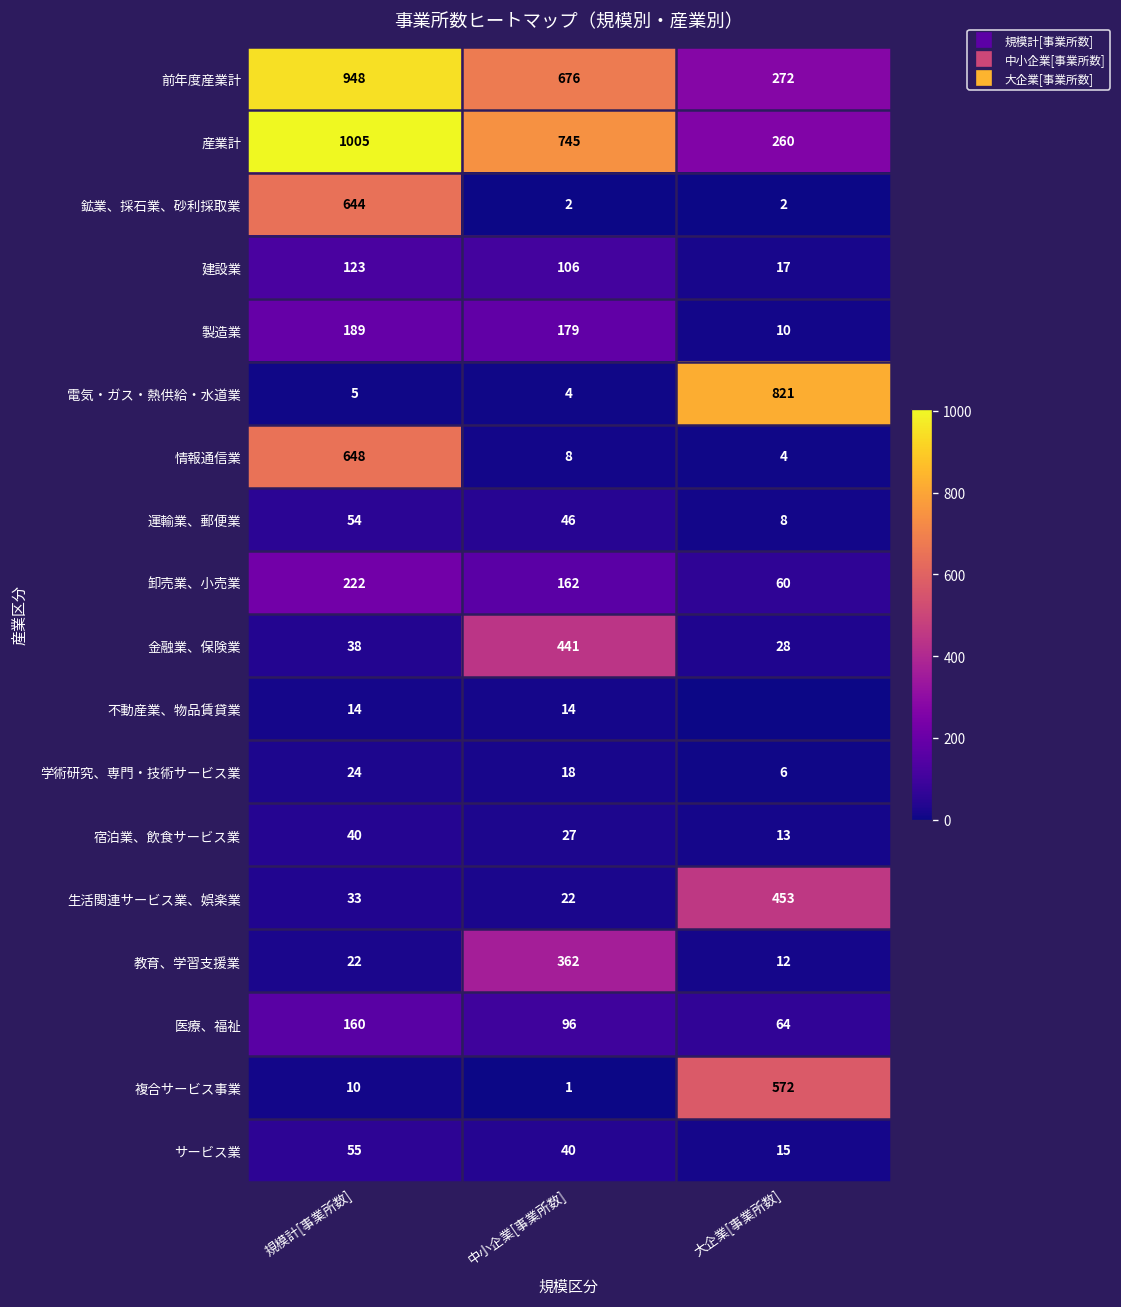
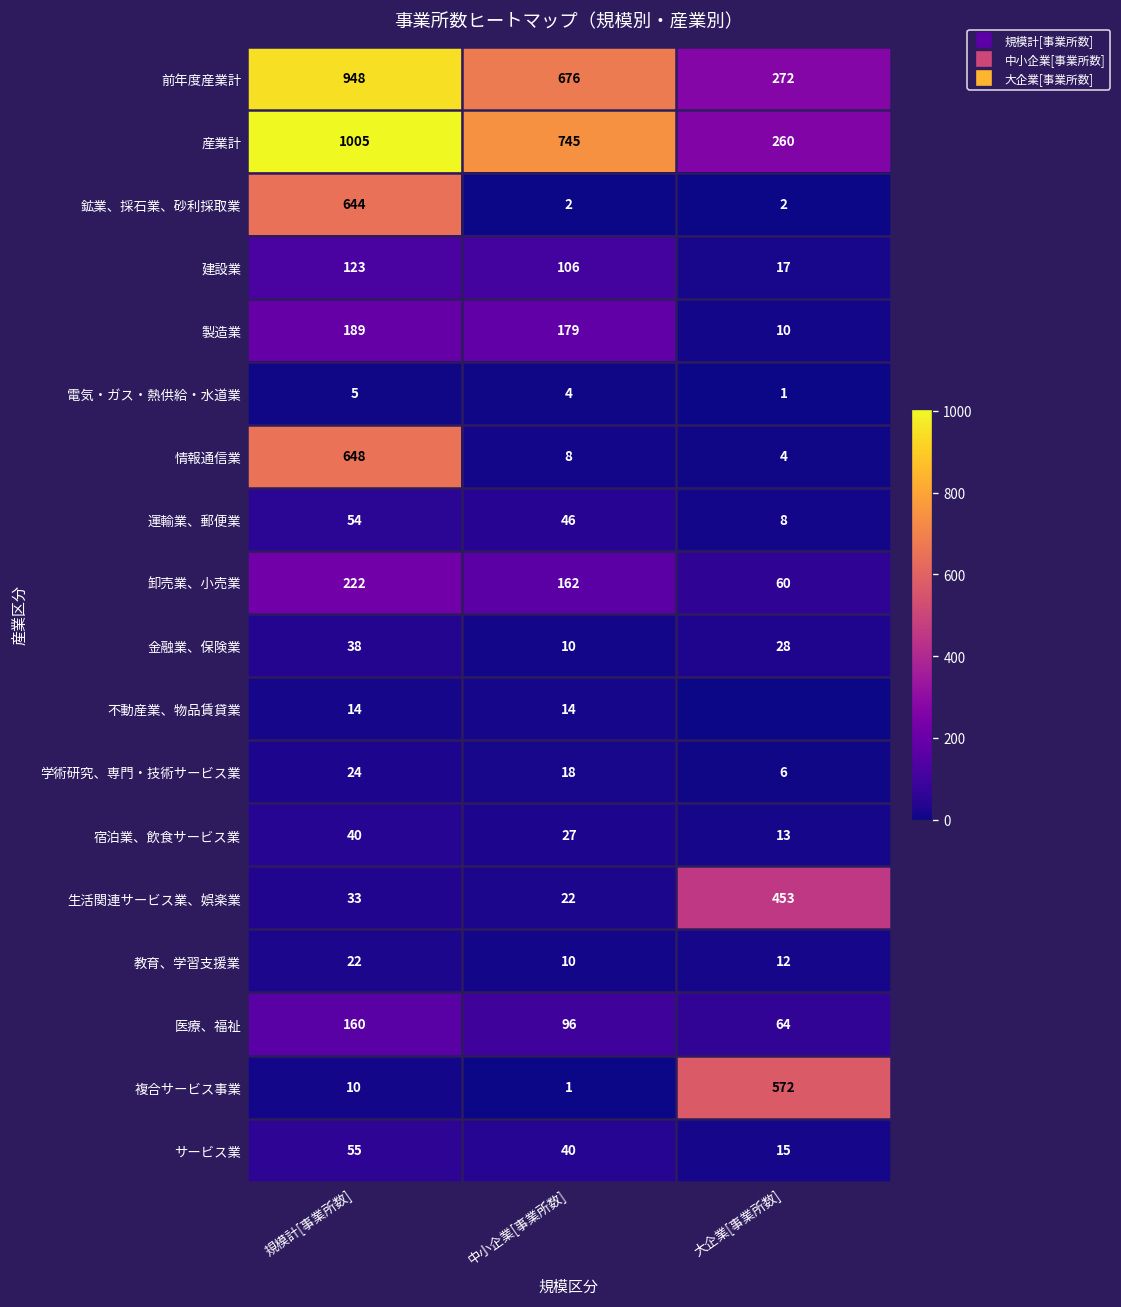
  {
    "前年度産業計": {
      "規模計[事業所数]": 948,
      "中小企業[事業所数]": 676,
      "大企業[事業所数]": 272
    },
    "産業計": {
      "規模計[事業所数]": 1005,
      "中小企業[事業所数]": 745,
      "大企業[事業所数]": 260
    },
    "鉱業、採石業、砂利採取業": {
      "規模計[事業所数]": 644,
      "中小企業[事業所数]": 2,
      "大企業[事業所数]": 2
    },
    "建設業": {
      "規模計[事業所数]": 123,
      "中小企業[事業所数]": 106,
      "大企業[事業所数]": 17
    },
    "製造業": {
      "規模計[事業所数]": 189,
      "中小企業[事業所数]": 179,
      "大企業[事業所数]": 10
    },
    "電気・ガス・熱供給・水道業": {
      "規模計[事業所数]": 5,
      "中小企業[事業所数]": 4,
-     "大企業[事業所数]": 821
+     "大企業[事業所数]": 1
    },
    "情報通信業": {
      "規模計[事業所数]": 648,
      "中小企業[事業所数]": 8,
      "大企業[事業所数]": 4
    },
    "運輸業、郵便業": {
      "規模計[事業所数]": 54,
      "中小企業[事業所数]": 46,
      "大企業[事業所数]": 8
    },
    "卸売業、小売業": {
      "規模計[事業所数]": 222,
      "中小企業[事業所数]": 162,
      "大企業[事業所数]": 60
    },
    "金融業、保険業": {
      "規模計[事業所数]": 38,
-     "中小企業[事業所数]": 441,
+     "中小企業[事業所数]": 10,
      "大企業[事業所数]": 28
    },
    "不動産業、物品賃貸業": {
      "規模計[事業所数]": 14,
      "中小企業[事業所数]": 14
    },
    "学術研究、専門・技術サービス業": {
      "規模計[事業所数]": 24,
      "中小企業[事業所数]": 18,
      "大企業[事業所数]": 6
    },
    "宿泊業、飲食サービス業": {
      "規模計[事業所数]": 40,
      "中小企業[事業所数]": 27,
      "大企業[事業所数]": 13
    },
    "生活関連サービス業、娯楽業": {
      "規模計[事業所数]": 33,
      "中小企業[事業所数]": 22,
      "大企業[事業所数]": 453
    },
    "教育、学習支援業": {
      "規模計[事業所数]": 22,
-     "中小企業[事業所数]": 362,
+     "中小企業[事業所数]": 10,
      "大企業[事業所数]": 12
    },
    "医療、福祉": {
      "規模計[事業所数]": 160,
      "中小企業[事業所数]": 96,
      "大企業[事業所数]": 64
    },
    "複合サービス事業": {
      "規模計[事業所数]": 10,
      "中小企業[事業所数]": 1,
      "大企業[事業所数]": 572
    },
    "サービス業": {
      "規模計[事業所数]": 55,
      "中小企業[事業所数]": 40,
      "大企業[事業所数]": 15
    }
  }
